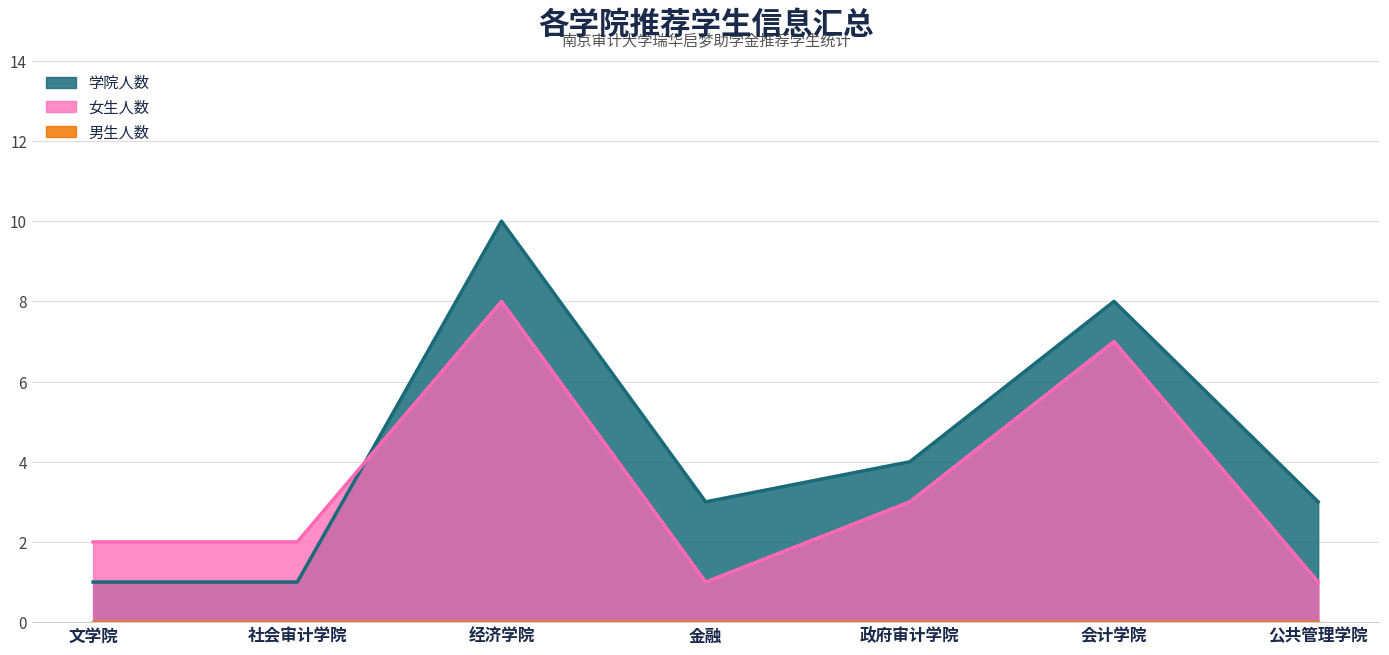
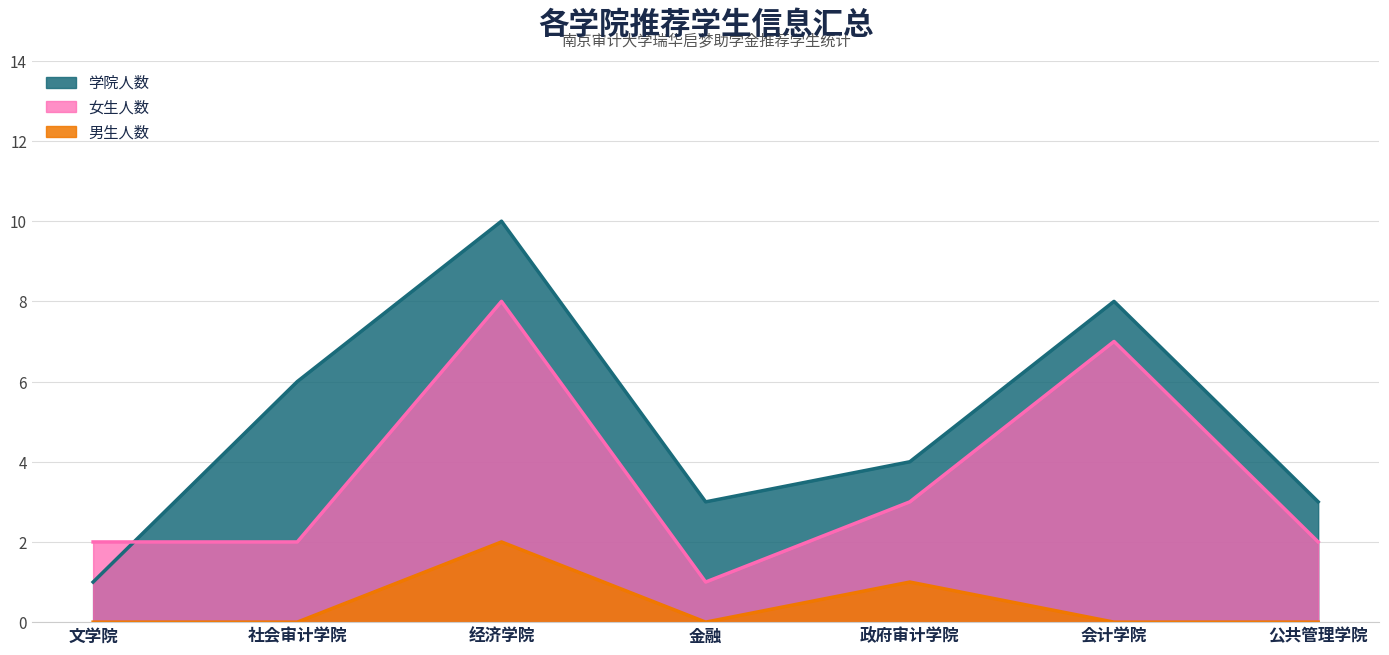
  {
    "学院人数": {
      "文学院": 1,
-     "社会审计学院": 1,
+     "社会审计学院": 6,
      "经济学院": 10,
      "金融": 3,
      "政府审计学院": 4,
      "会计学院": 8,
      "公共管理学院": 3
    },
    "女生人数": {
      "文学院": 2,
      "社会审计学院": 2,
      "经济学院": 8,
      "金融": 1,
      "政府审计学院": 3,
      "会计学院": 7,
-     "公共管理学院": 1
+     "公共管理学院": 2
    },
    "男生人数": {
      "文学院": 0,
      "社会审计学院": 0,
-     "经济学院": 0,
+     "经济学院": 2,
      "金融": 0,
-     "政府审计学院": 0,
+     "政府审计学院": 1,
      "会计学院": 0,
      "公共管理学院": 0
    }
  }
